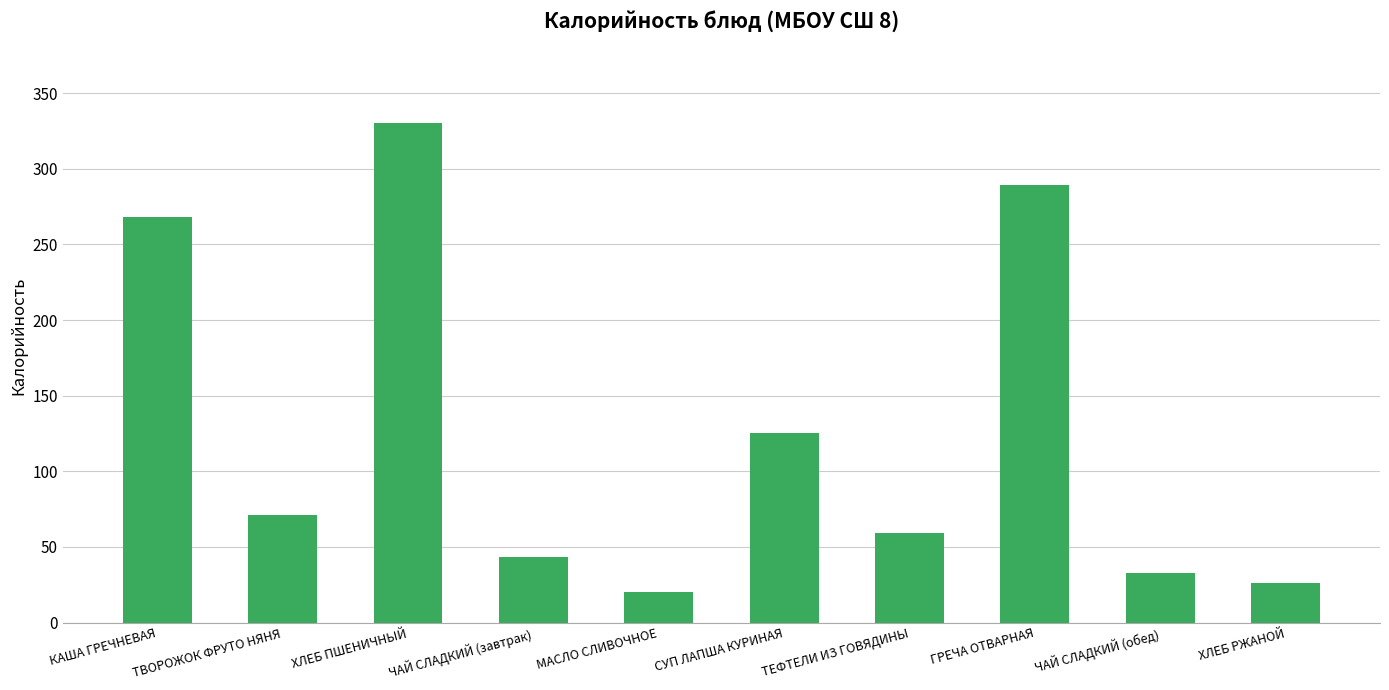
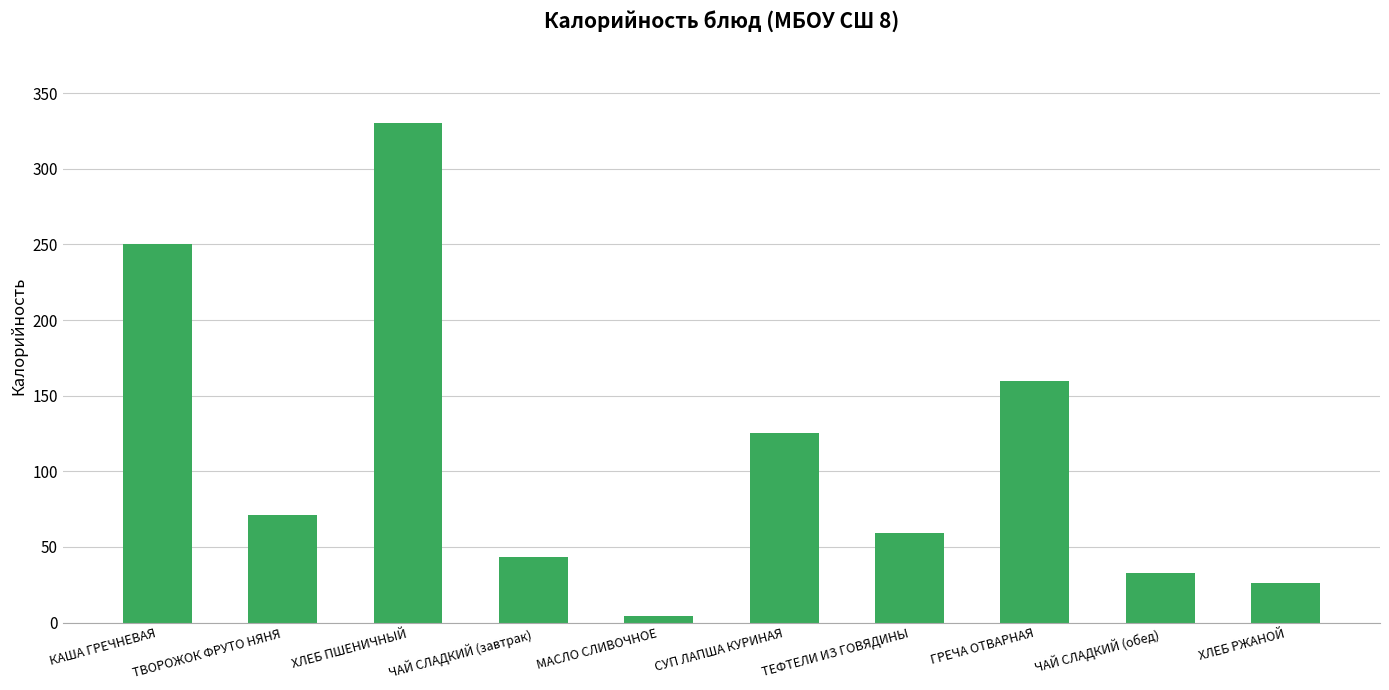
  {
-   "КАША ГРЕЧНЕВАЯ": 268,
+   "КАША ГРЕЧНЕВАЯ": 250,
    "ТВОРОЖОК ФРУТО НЯНЯ": 71,
    "ХЛЕБ ПШЕНИЧНЫЙ": 330,
    "ЧАЙ СЛАДКИЙ (завтрак)": 43,
-   "МАСЛО СЛИВОЧНОЕ": 20,
+   "МАСЛО СЛИВОЧНОЕ": 4,
    "СУП ЛАПША КУРИНАЯ": 125,
    "ТЕФТЕЛИ ИЗ ГОВЯДИНЫ": 59,
-   "ГРЕЧА ОТВАРНАЯ": 289,
+   "ГРЕЧА ОТВАРНАЯ": 160,
    "ЧАЙ СЛАДКИЙ (обед)": 33,
    "ХЛЕБ РЖАНОЙ": 26
  }
